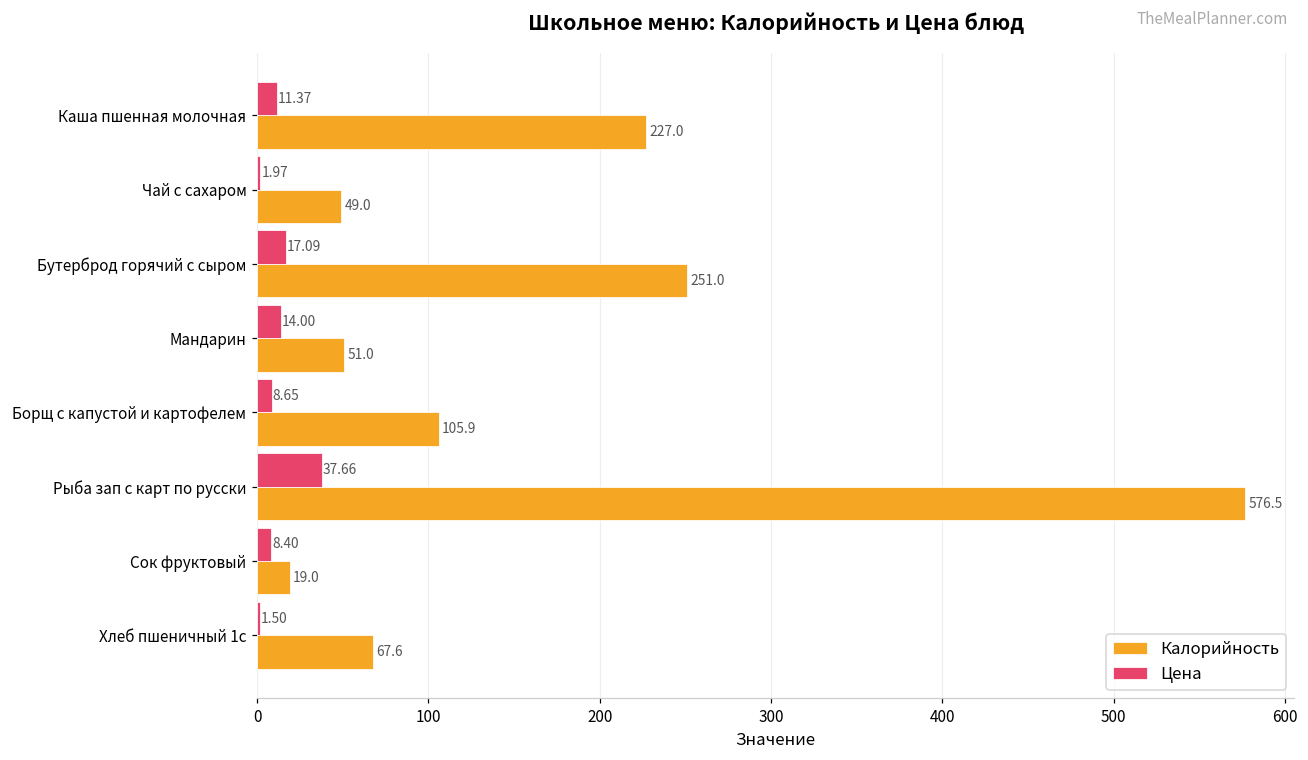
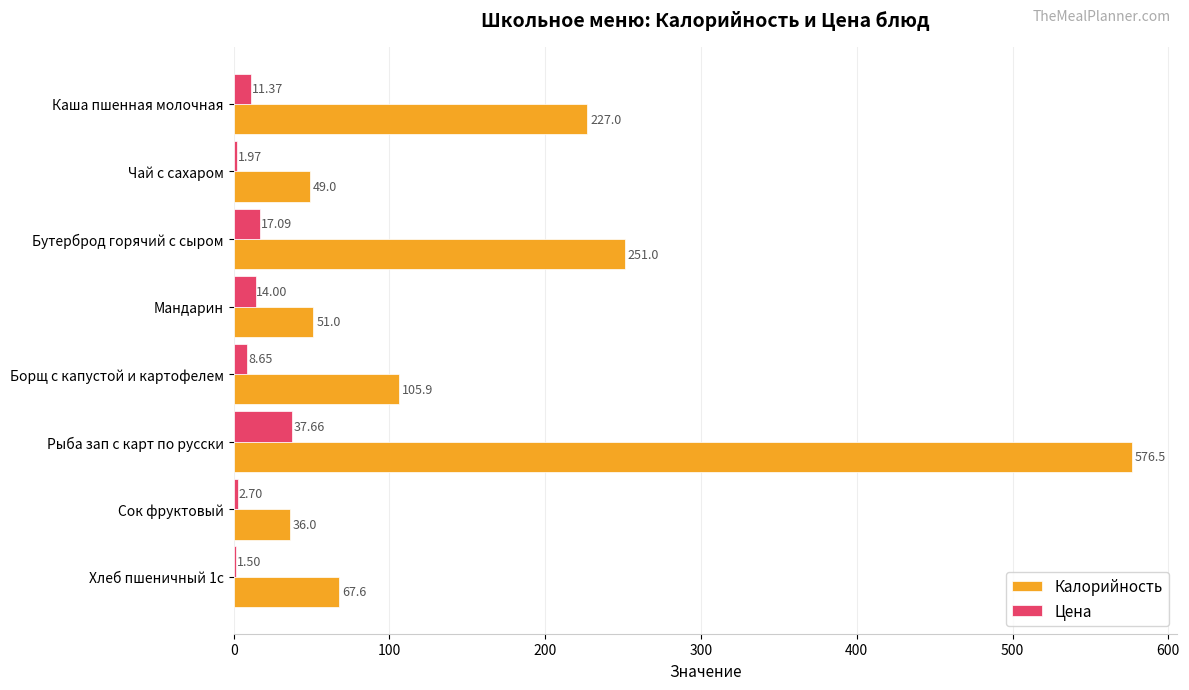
  {
    "Калорийность": {
      "Каша пшенная молочная": 227.0,
      "Чай с сахаром": 49.0,
      "Бутерброд горячий с сыром": 251.0,
      "Мандарин": 51.0,
      "Борщ с капустой и картофелем": 105.9,
      "Рыба зап с карт по русски": 576.5,
-     "Сок фруктовый": 19.0,
+     "Сок фруктовый": 36.0,
      "Хлеб пшеничный 1с": 67.6
    },
    "Цена": {
      "Каша пшенная молочная": 11.37,
      "Чай с сахаром": 1.97,
      "Бутерброд горячий с сыром": 17.09,
      "Мандарин": 14.00,
      "Борщ с капустой и картофелем": 8.65,
      "Рыба зап с карт по русски": 37.66,
-     "Сок фруктовый": 8.40,
+     "Сок фруктовый": 2.70,
      "Хлеб пшеничный 1с": 1.50
    }
  }
